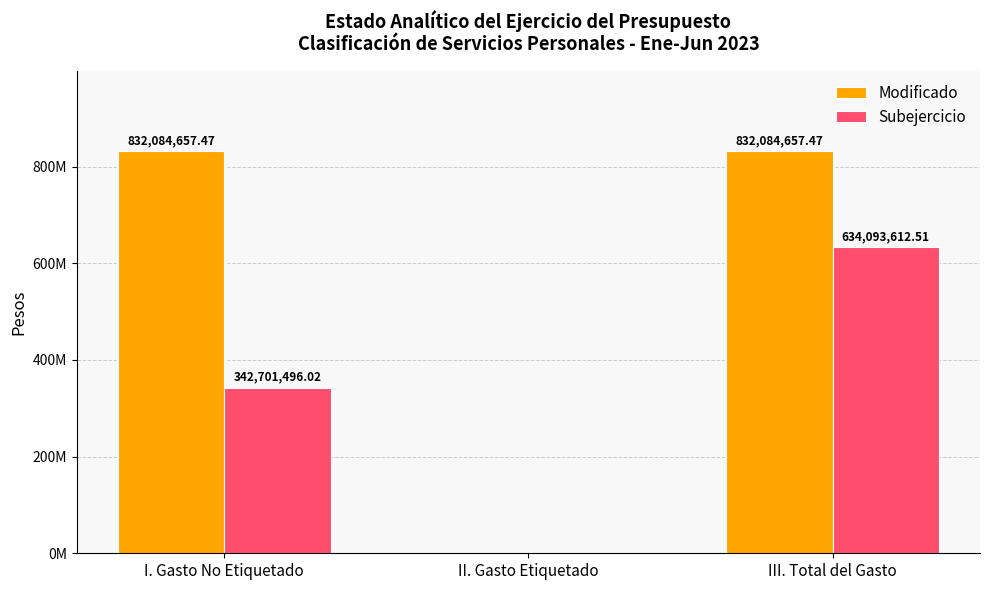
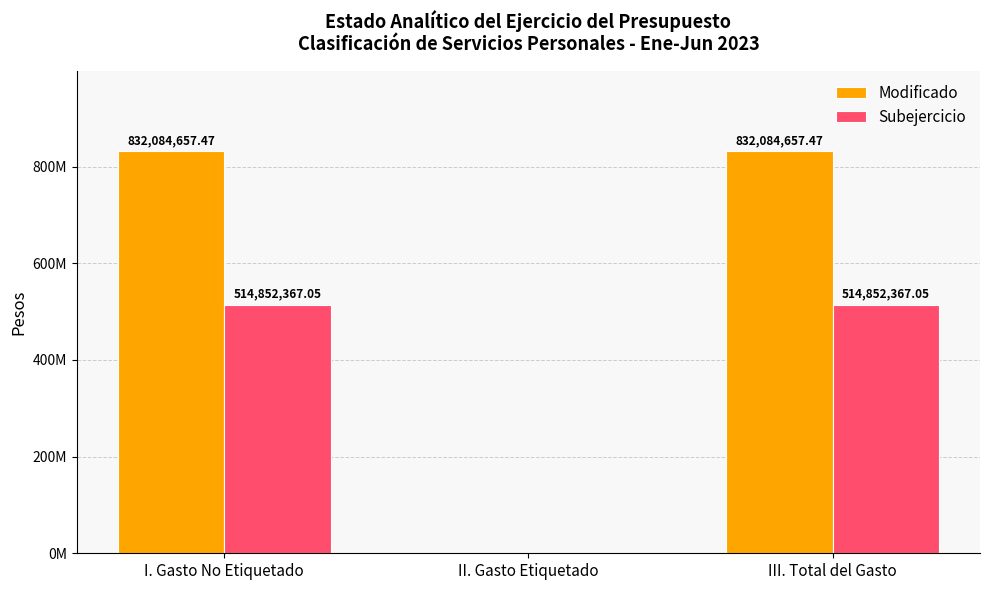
  {
    "Modificado": {
      "I. Gasto No Etiquetado": "832,084,657.47",
      "III. Total del Gasto": "832,084,657.47"
    },
    "Subejercicio": {
-     "I. Gasto No Etiquetado": "342,701,496.02",
-     "III. Total del Gasto": "634,093,612.51"
+     "I. Gasto No Etiquetado": "514,852,367.05",
+     "III. Total del Gasto": "514,852,367.05"
    }
  }
